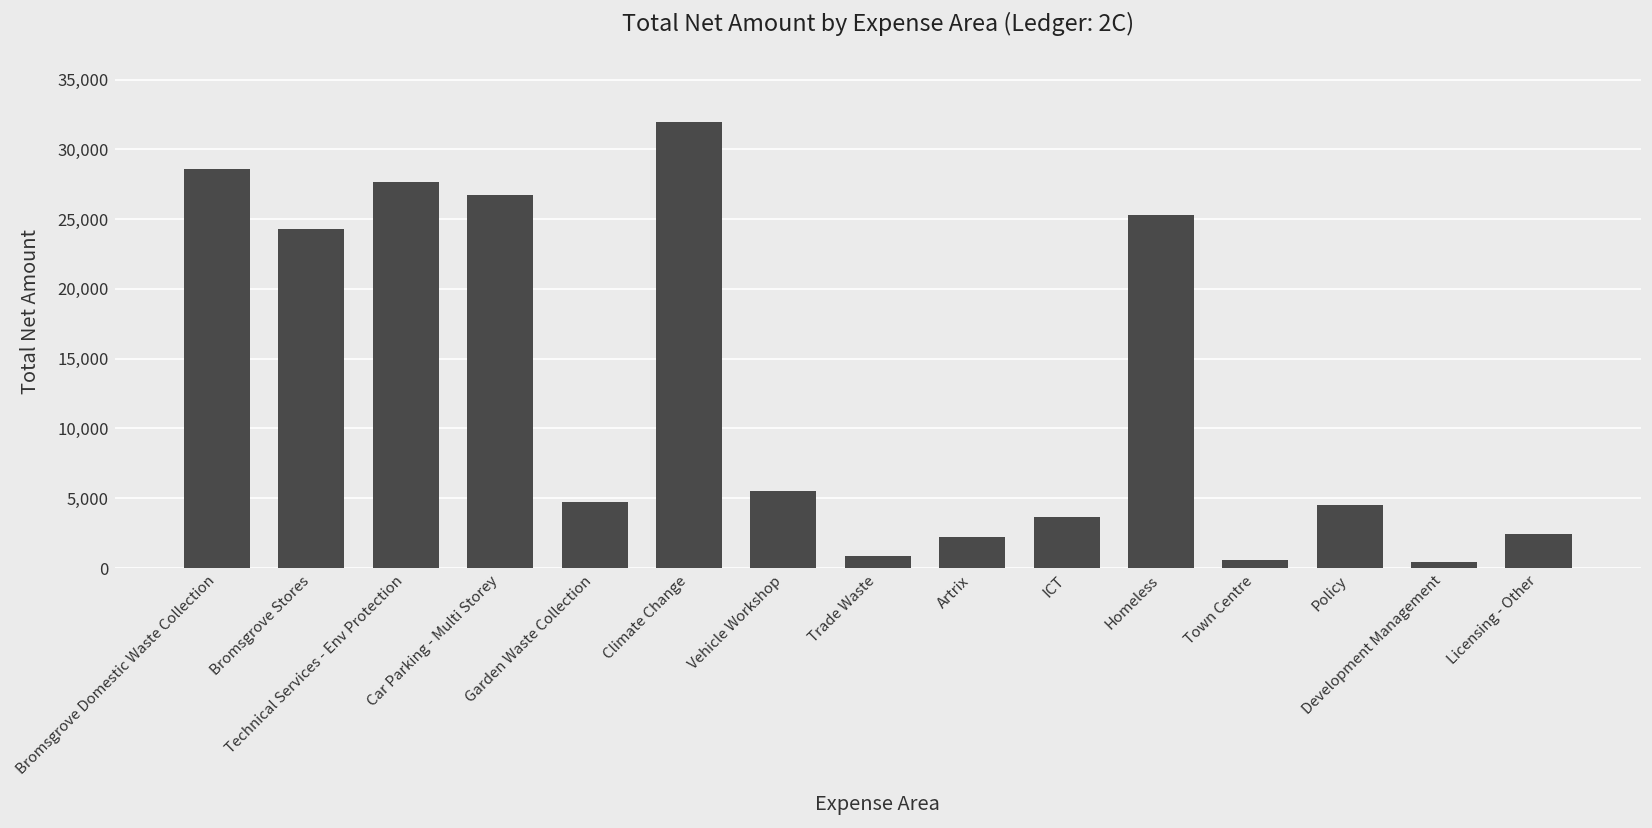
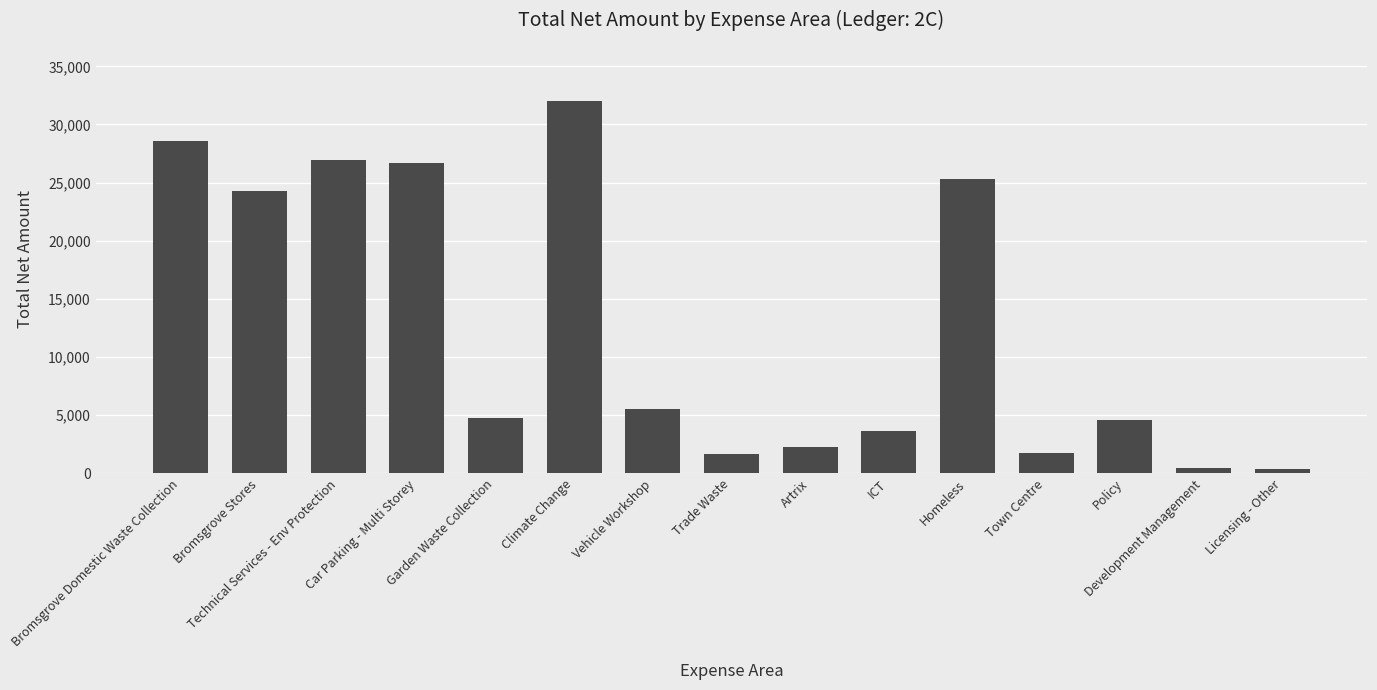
  {
    "Bromsgrove Domestic Waste Collection": "28,600",
    "Bromsgrove Stores": "24,300",
-   "Technical Services - Env Protection": "27,700",
+   "Technical Services - Env Protection": "26,900",
    "Car Parking - Multi Storey": "26,700",
    "Garden Waste Collection": "4,700",
    "Climate Change": "32,000",
    "Vehicle Workshop": "5,500",
-   "Trade Waste": "900",
+   "Trade Waste": "1,600",
    "Artrix": "2,200",
    "ICT": "3,600",
    "Homeless": "25,300",
-   "Town Centre": "600",
+   "Town Centre": "1,800",
    "Policy": "4,600",
    "Development Management": "400",
-   "Licensing - Other": "2,400"
+   "Licensing - Other": "400"
  }
